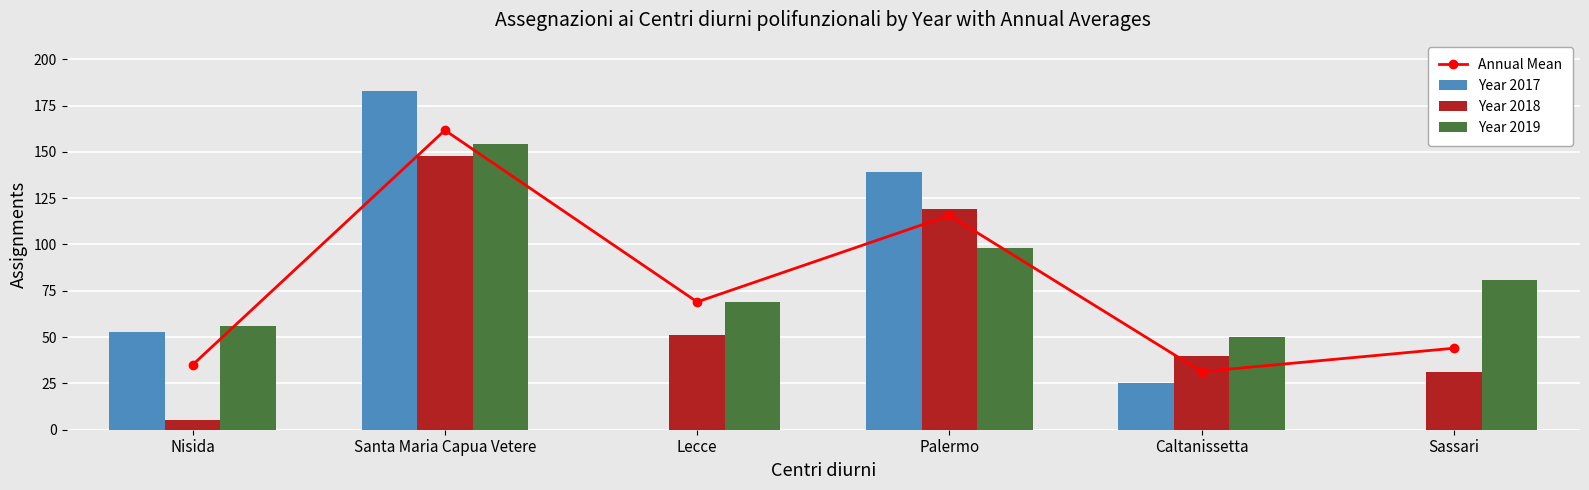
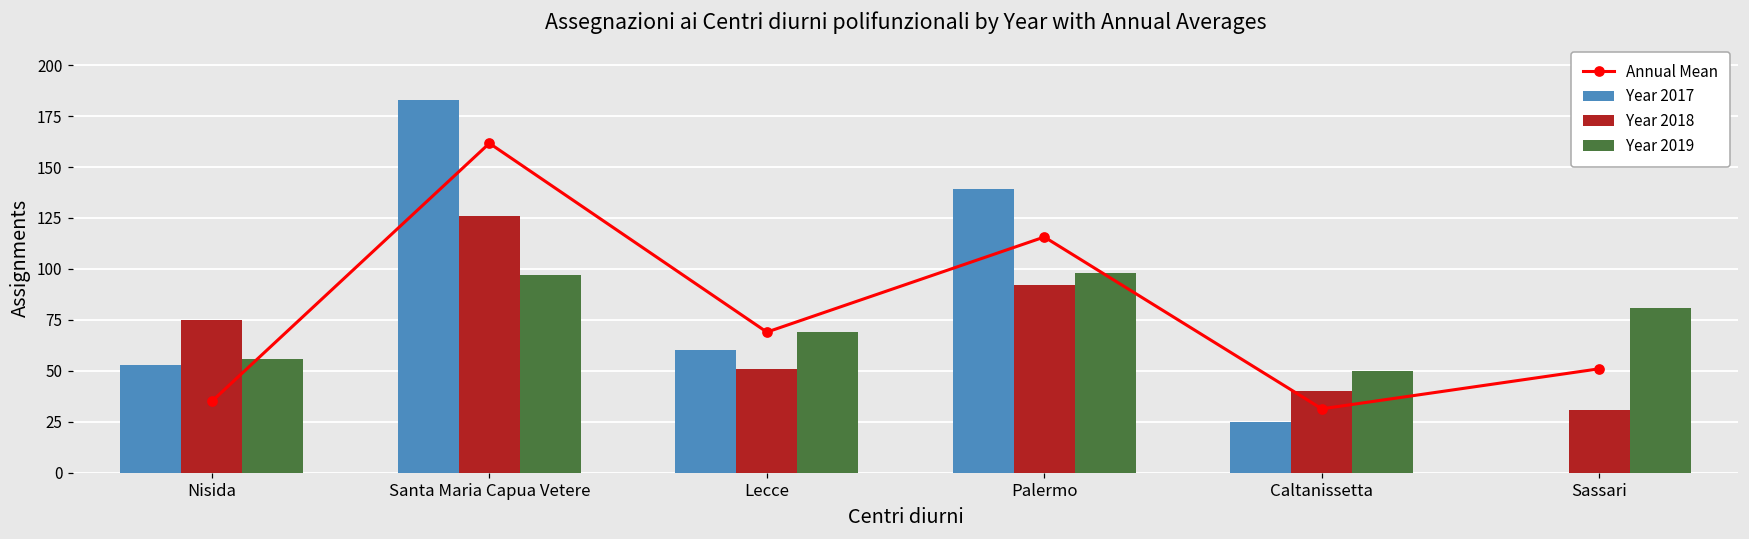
  {
    "Year 2017": {
      "Nisida": 53,
      "Santa Maria Capua Vetere": 183,
-     "Lecce": 0,
+     "Lecce": 60,
      "Palermo": 139,
      "Caltanissetta": 25,
      "Sassari": 0
    },
    "Annual Mean": {
      "Nisida": 35,
      "Santa Maria Capua Vetere": 162,
      "Lecce": 69,
      "Palermo": 116,
      "Caltanissetta": 31,
-     "Sassari": 44
+     "Sassari": 51
    },
    "Year 2018": {
-     "Nisida": 5,
-     "Santa Maria Capua Vetere": 148,
+     "Nisida": 75,
+     "Santa Maria Capua Vetere": 126,
      "Lecce": 51,
-     "Palermo": 119,
+     "Palermo": 92,
      "Caltanissetta": 40,
      "Sassari": 31
    },
    "Year 2019": {
      "Nisida": 56,
-     "Santa Maria Capua Vetere": 154,
+     "Santa Maria Capua Vetere": 97,
      "Lecce": 69,
      "Palermo": 98,
      "Caltanissetta": 50,
      "Sassari": 81
    }
  }
